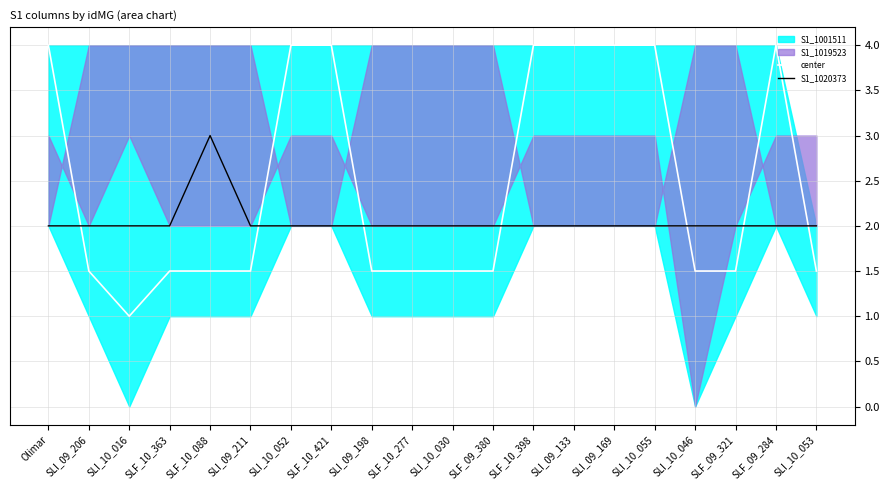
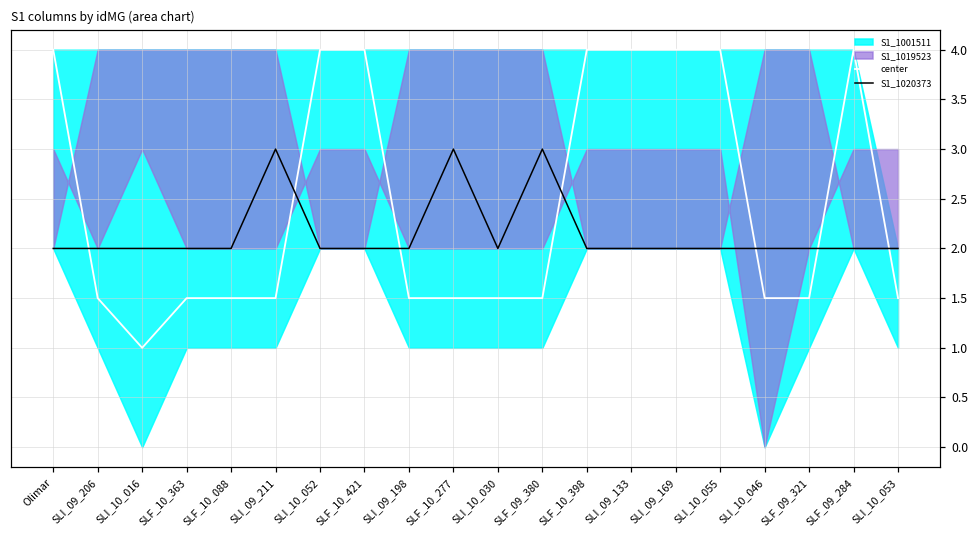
  {
    "center": {
      "SLI_09_206": 1.5,
      "SLI_10_016": 1,
      "SLF_10_363": 1.5,
      "SLF_10_088": 1.5,
      "SLI_09_211": 1.5,
      "SLI_09_198": 1.5,
      "SLF_10_277": 1.5,
      "SLI_10_030": 1.5,
      "SLF_09_380": 1.5,
      "SLI_10_046": 1.5,
      "SLF_09_321": 1.5,
      "SLI_10_053": 1.5
    },
    "S1_1020373": {
      "Olimar": 2,
      "SLI_09_206": 2,
      "SLI_10_016": 2,
      "SLF_10_363": 2,
-     "SLF_10_088": 3,
-     "SLI_09_211": 2,
+     "SLF_10_088": 2,
+     "SLI_09_211": 3,
      "SLI_10_052": 2,
      "SLF_10_421": 2,
      "SLI_09_198": 2,
-     "SLF_10_277": 2,
+     "SLF_10_277": 3,
      "SLI_10_030": 2,
-     "SLF_09_380": 2,
+     "SLF_09_380": 3,
      "SLF_10_398": 2,
      "SLI_09_133": 2,
      "SLI_09_169": 2,
      "SLI_10_055": 2,
      "SLI_10_046": 2,
      "SLF_09_321": 2,
      "SLF_09_284": 2
    }
  }
